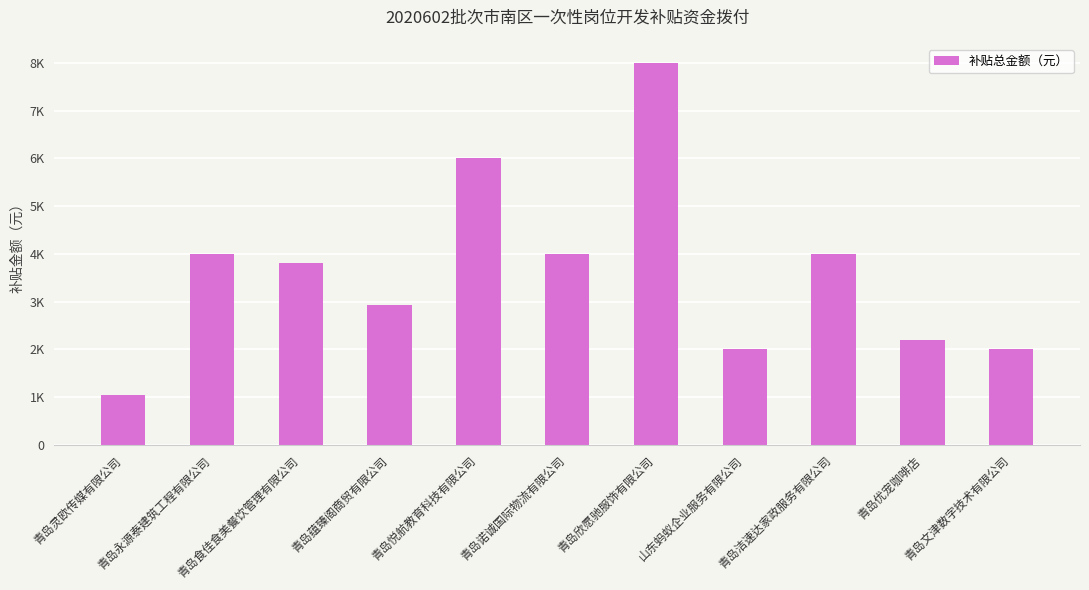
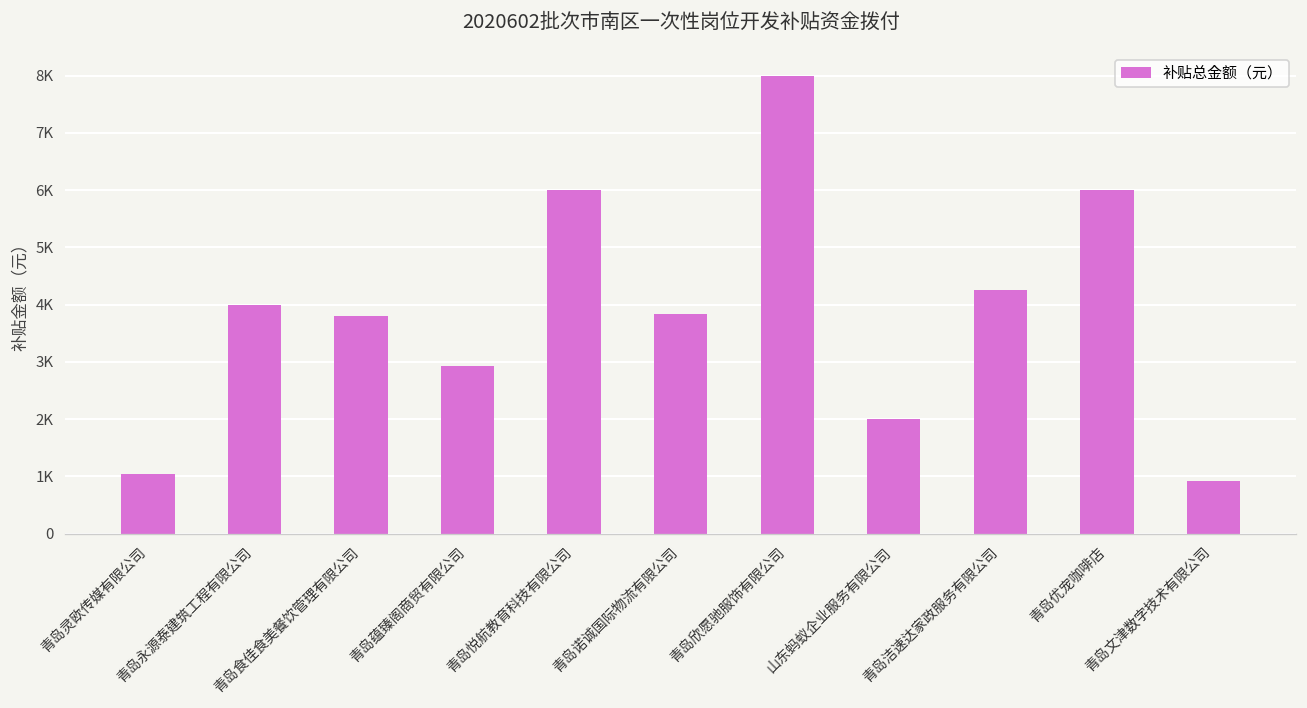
  {
    "青岛灵欧传媒有限公司": 1000,
    "青岛永源泰建筑工程有限公司": 4000,
    "青岛食佳食美餐饮管理有限公司": 3800,
    "青岛蕴臻阁商贸有限公司": 2900,
    "青岛悦航教育科技有限公司": 6000,
-   "青岛诺诚国际物流有限公司": 4000,
+   "青岛诺诚国际物流有限公司": 3800,
    "青岛欣愿驰服饰有限公司": 8000,
    "山东蚂蚁企业服务有限公司": 2000,
-   "青岛洁速达家政服务有限公司": 4000,
-   "青岛优宠咖啡店": 2200,
-   "青岛文津数字技术有限公司": 2000
+   "青岛洁速达家政服务有限公司": 4200,
+   "青岛优宠咖啡店": 6000,
+   "青岛文津数字技术有限公司": 900
  }
